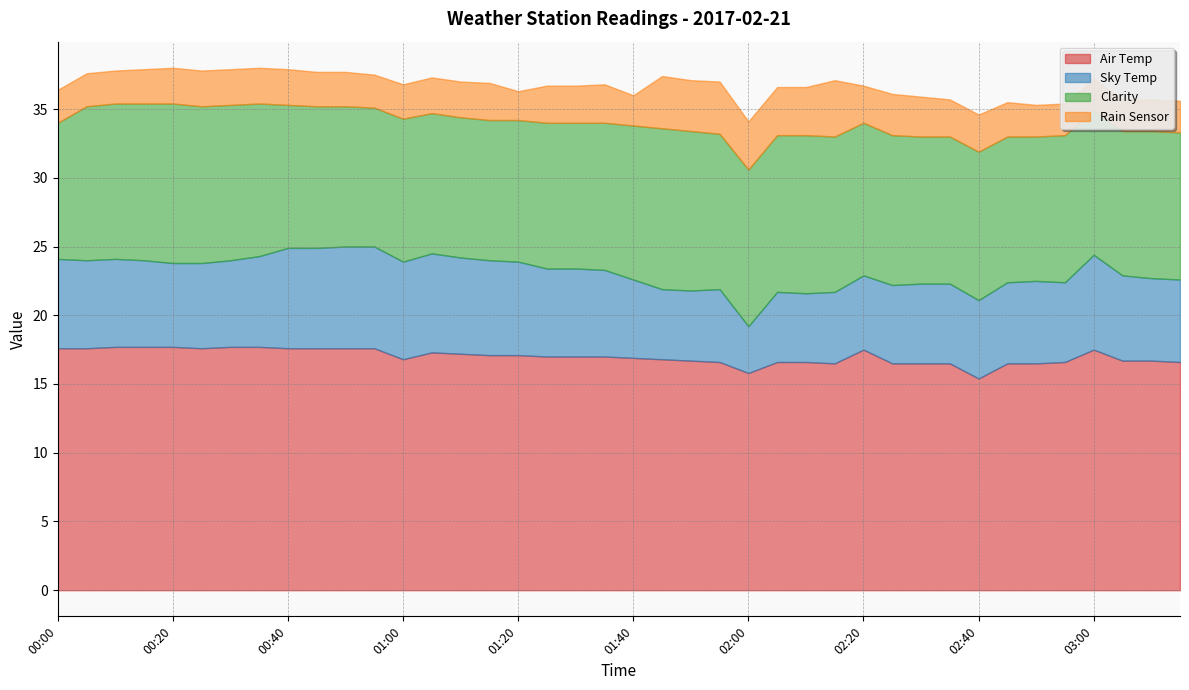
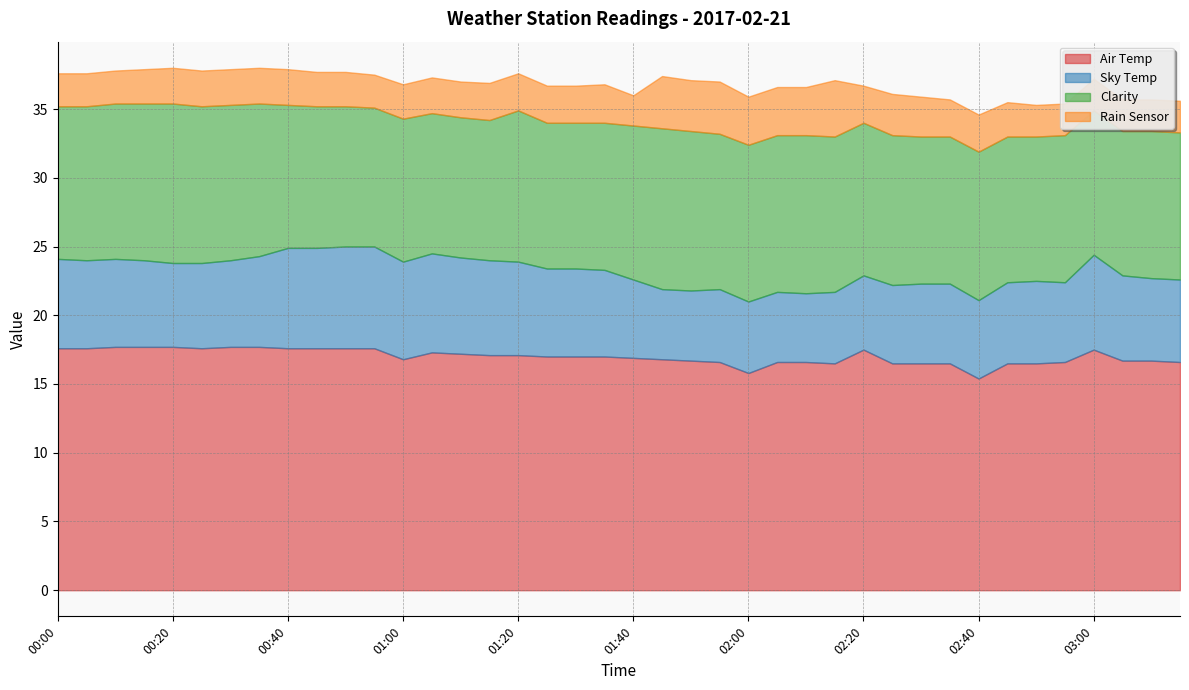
  {
    "Air Temp": {
      "00:00": 17.6,
      "00:20": 17.7,
      "00:40": 17.6,
      "01:00": 16.8,
      "01:20": 17.1,
      "01:40": 16.9,
      "02:00": 15.8,
      "02:20": 17.5,
      "02:40": 15.4,
      "03:00": 17.5
    },
    "Sky Temp": {
      "00:00": 6.5,
      "00:20": 6.1,
      "00:40": 7.3,
      "01:00": 7.1,
      "01:20": 6.8,
      "01:40": 5.7,
-     "02:00": 3.4,
+     "02:00": 5.2,
      "02:20": 5.4,
      "02:40": 5.7,
      "03:00": 6.9
    },
    "Clarity": {
-     "00:00": 9.9,
+     "00:00": 11.1,
      "00:20": 11.6,
      "00:40": 10.4,
      "01:00": 10.4,
-     "01:20": 10.3,
+     "01:20": 11.0,
      "01:40": 11.2,
      "02:00": 11.4,
      "02:20": 11.1,
      "02:40": 10.8
    },
    "Rain Sensor": {
      "00:00": 2.4,
      "00:20": 2.6,
      "00:40": 2.6,
      "01:00": 2.5,
-     "01:20": 2.1,
+     "01:20": 2.7,
      "01:40": 2.2,
      "02:00": 3.5,
      "02:20": 2.7,
      "02:40": 2.7
    }
  }
